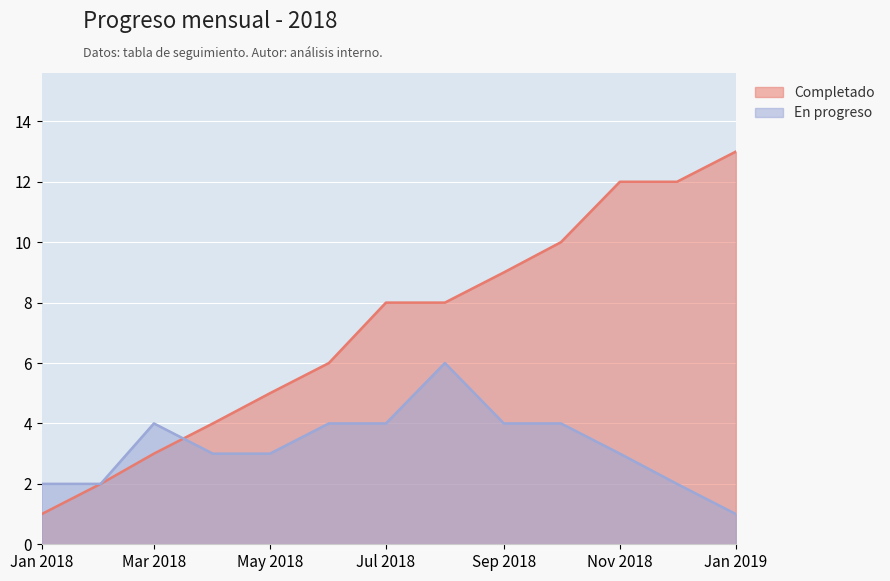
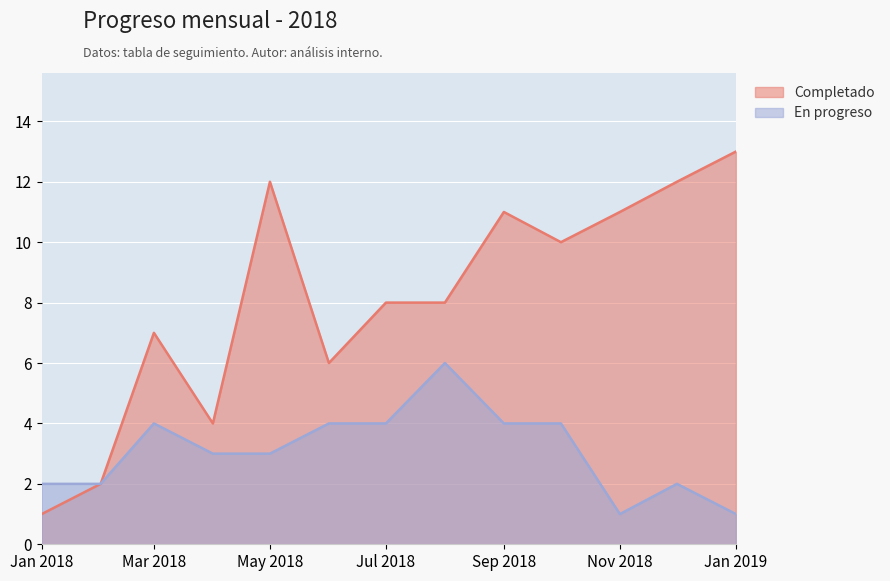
  {
    "Completado": {
      "Jan 2018": 1,
-     "Mar 2018": 3,
-     "May 2018": 5,
+     "Mar 2018": 7,
+     "May 2018": 12,
      "Jul 2018": 8,
-     "Sep 2018": 9,
-     "Nov 2018": 12,
+     "Sep 2018": 11,
+     "Nov 2018": 11,
      "Jan 2019": 13
    },
    "En progreso": {
      "Jan 2018": 2,
      "Mar 2018": 4,
      "May 2018": 3,
      "Jul 2018": 4,
      "Sep 2018": 4,
-     "Nov 2018": 3,
+     "Nov 2018": 1,
      "Jan 2019": 1
    }
  }
